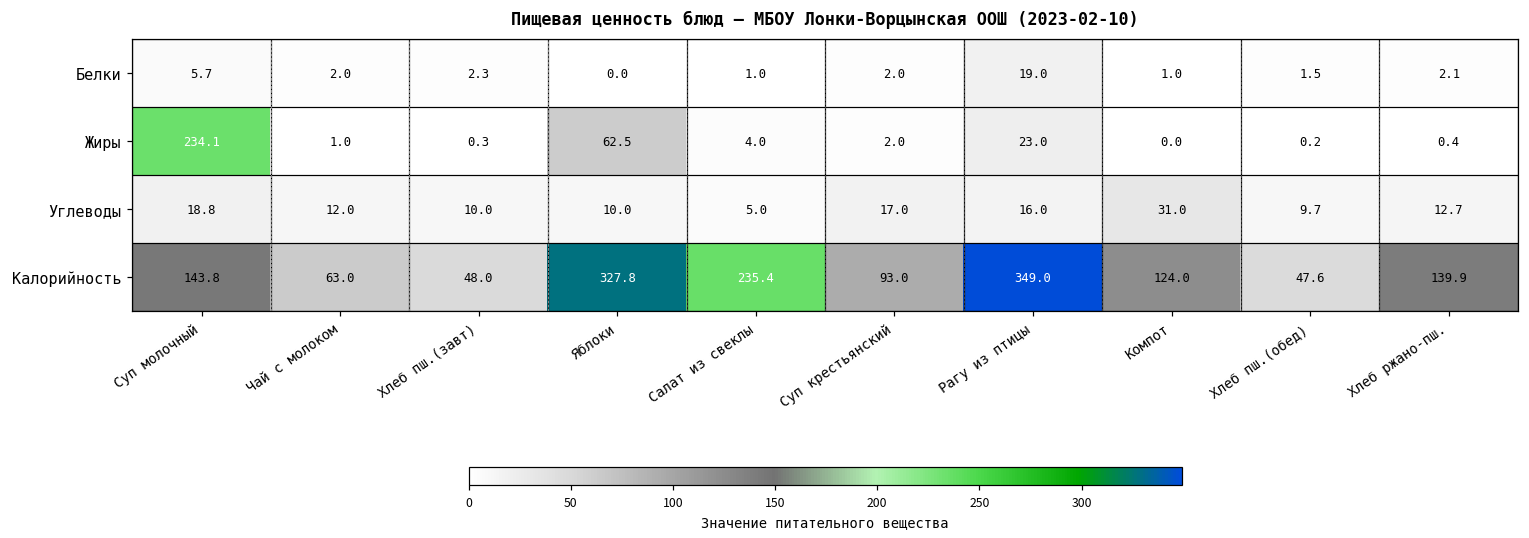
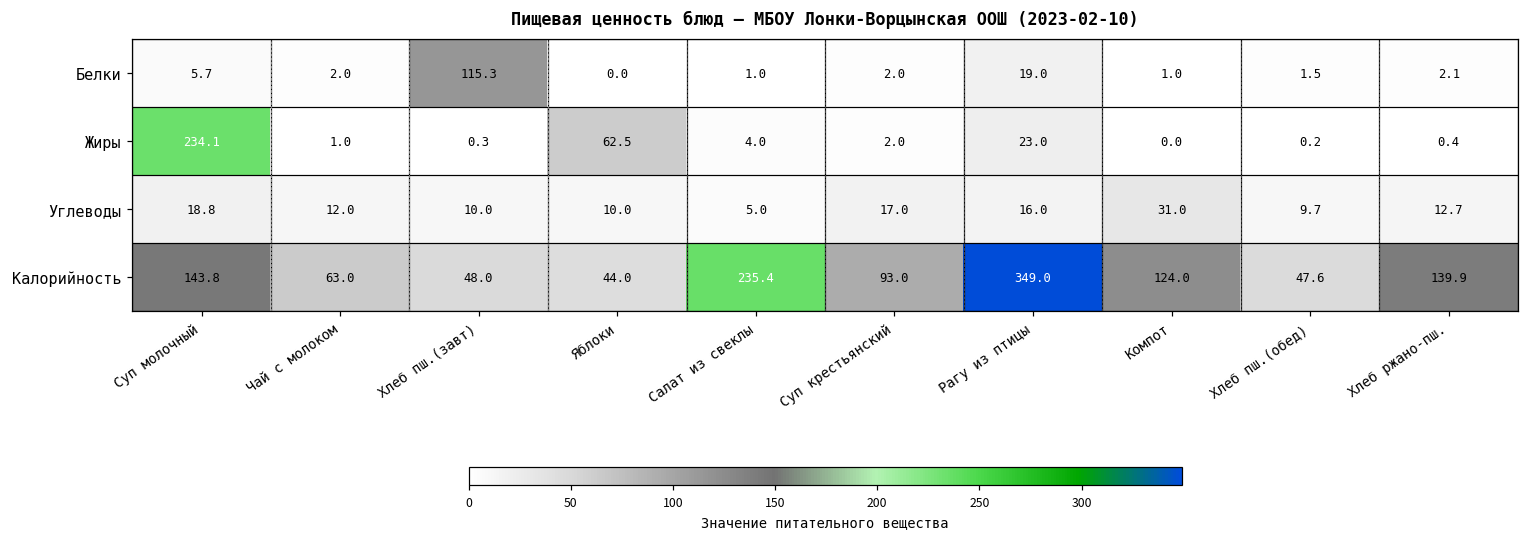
  {
    "Белки": {
      "Суп молочный": 5.7,
      "Чай с молоком": 2.0,
-     "Хлеб пш.(завт)": 2.3,
+     "Хлеб пш.(завт)": 115.3,
      "Яблоки": 0.0,
      "Салат из свеклы": 1.0,
      "Суп крестьянский": 2.0,
      "Рагу из птицы": 19.0,
      "Компот": 1.0,
      "Хлеб пш.(обед)": 1.5,
      "Хлеб ржано-пш.": 2.1
    },
    "Жиры": {
      "Суп молочный": 234.1,
      "Чай с молоком": 1.0,
      "Хлеб пш.(завт)": 0.3,
      "Яблоки": 62.5,
      "Салат из свеклы": 4.0,
      "Суп крестьянский": 2.0,
      "Рагу из птицы": 23.0,
      "Компот": 0.0,
      "Хлеб пш.(обед)": 0.2,
      "Хлеб ржано-пш.": 0.4
    },
    "Углеводы": {
      "Суп молочный": 18.8,
      "Чай с молоком": 12.0,
      "Хлеб пш.(завт)": 10.0,
      "Яблоки": 10.0,
      "Салат из свеклы": 5.0,
      "Суп крестьянский": 17.0,
      "Рагу из птицы": 16.0,
      "Компот": 31.0,
      "Хлеб пш.(обед)": 9.7,
      "Хлеб ржано-пш.": 12.7
    },
    "Калорийность": {
      "Суп молочный": 143.8,
      "Чай с молоком": 63.0,
      "Хлеб пш.(завт)": 48.0,
-     "Яблоки": 327.8,
+     "Яблоки": 44.0,
      "Салат из свеклы": 235.4,
      "Суп крестьянский": 93.0,
      "Рагу из птицы": 349.0,
      "Компот": 124.0,
      "Хлеб пш.(обед)": 47.6,
      "Хлеб ржано-пш.": 139.9
    }
  }
